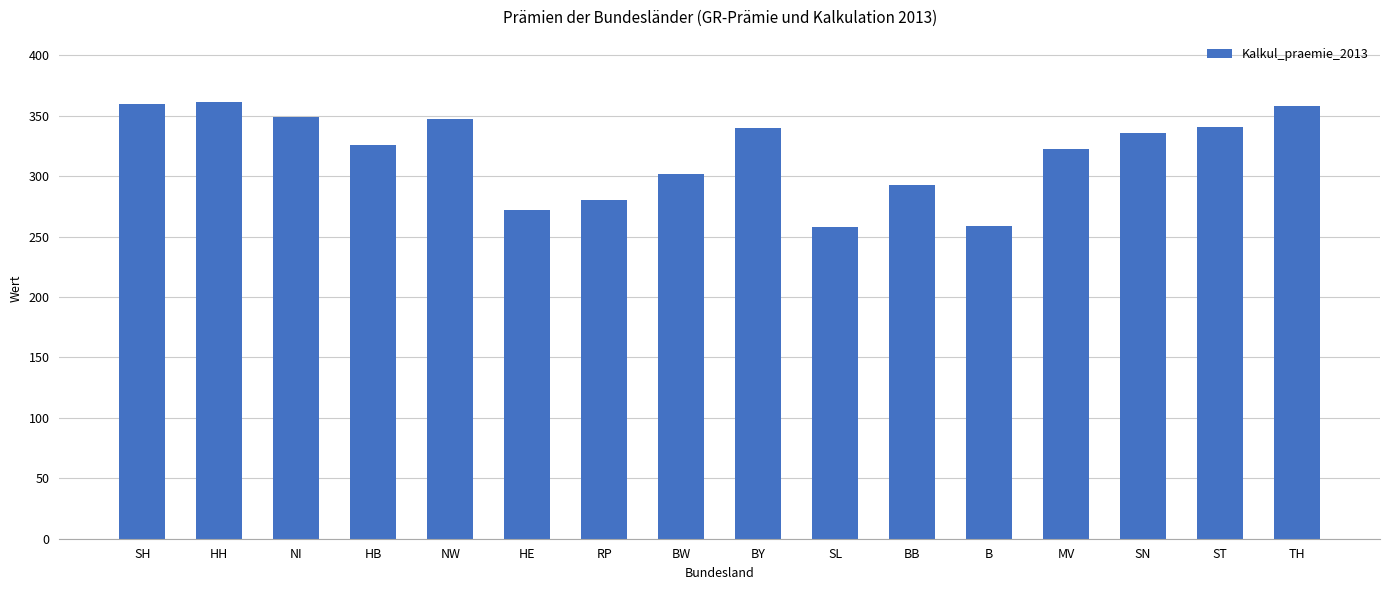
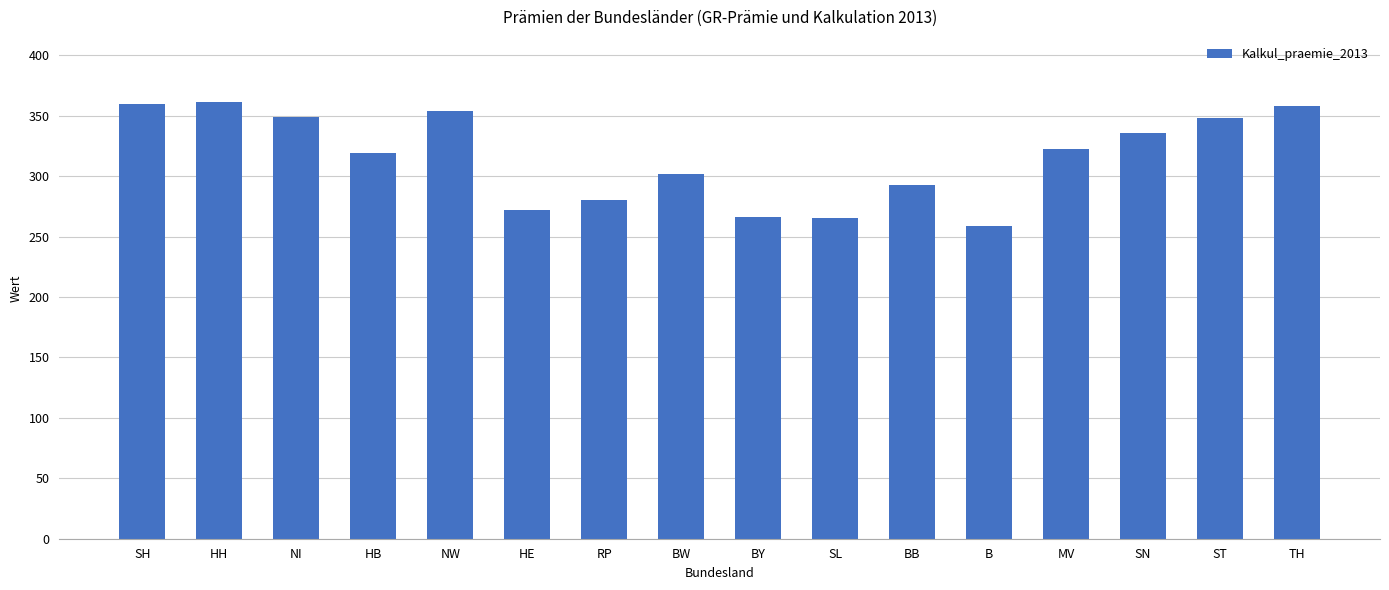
  {
    "SH": 360,
    "HH": 361,
    "NI": 349,
-   "HB": 326,
-   "NW": 347,
+   "HB": 319,
+   "NW": 354,
    "HE": 272,
    "RP": 280,
    "BW": 302,
-   "BY": 340,
-   "SL": 258,
+   "BY": 266,
+   "SL": 265,
    "BB": 293,
    "B": 259,
    "MV": 322,
    "SN": 336,
-   "ST": 341,
+   "ST": 348,
    "TH": 358
  }
